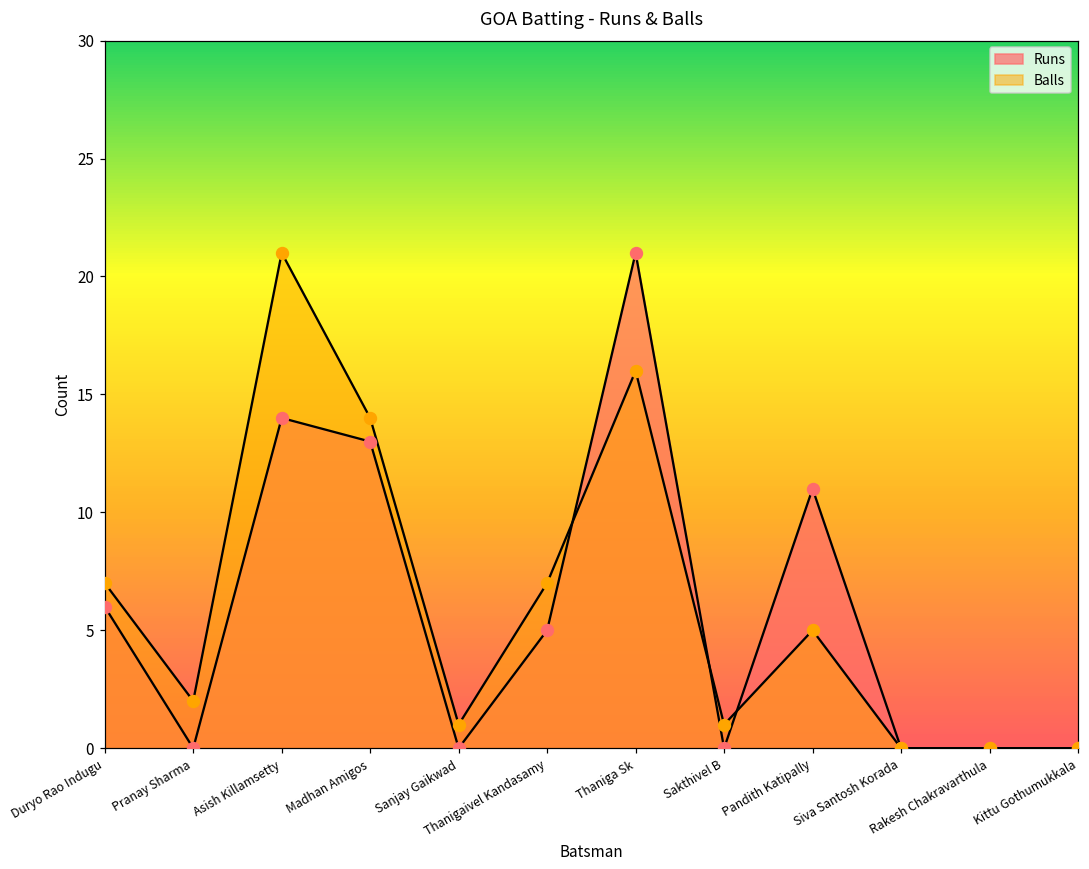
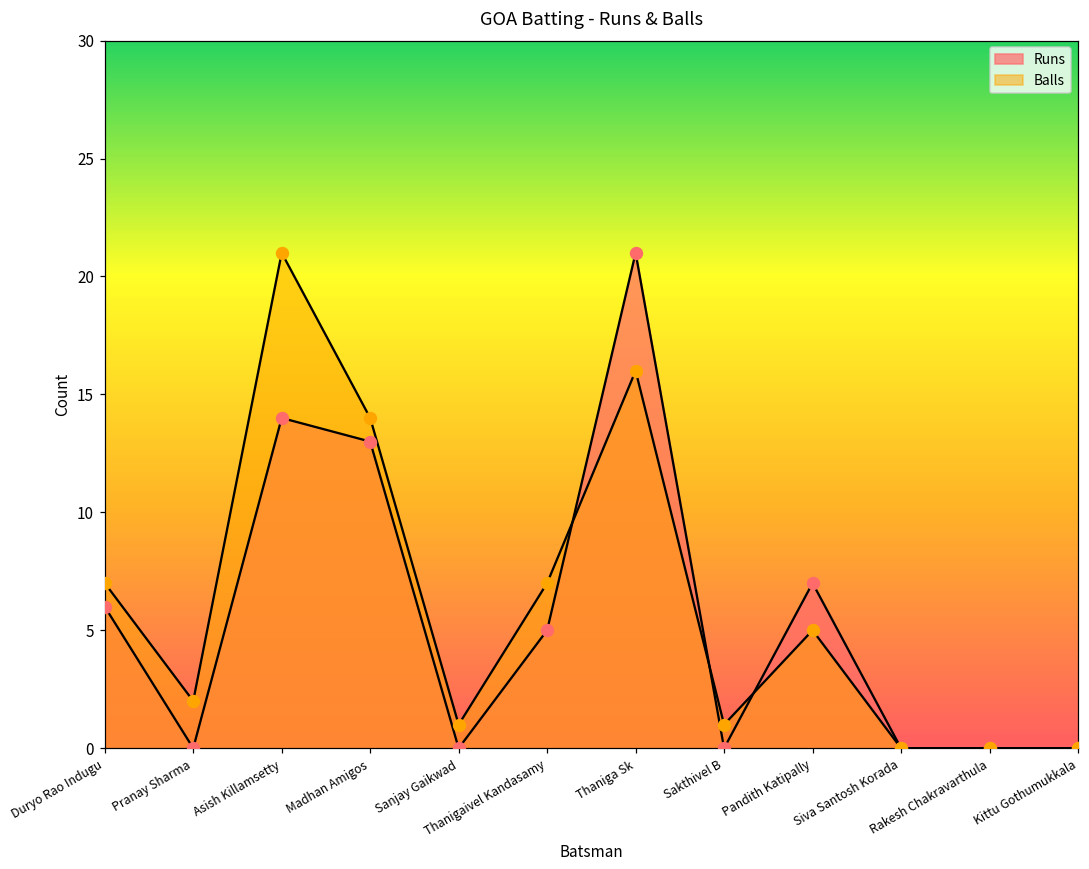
  {
    "Runs": {
      "Duryo Rao Indugu": 6,
      "Pranay Sharma": 0,
      "Asish Killamsetty": 14,
      "Madhan Amigos": 13,
      "Sanjay Gaikwad": 0,
      "Thanigaivel Kandasamy": 5,
      "Thaniga Sk": 21,
      "Sakthivel B": 0,
-     "Pandith Katipally": 11
+     "Pandith Katipally": 7
    },
    "Balls": {
      "Duryo Rao Indugu": 7,
      "Pranay Sharma": 2,
      "Asish Killamsetty": 21,
      "Madhan Amigos": 14,
      "Sanjay Gaikwad": 1,
      "Thanigaivel Kandasamy": 7,
      "Thaniga Sk": 16,
      "Sakthivel B": 1,
      "Pandith Katipally": 5
    }
  }
